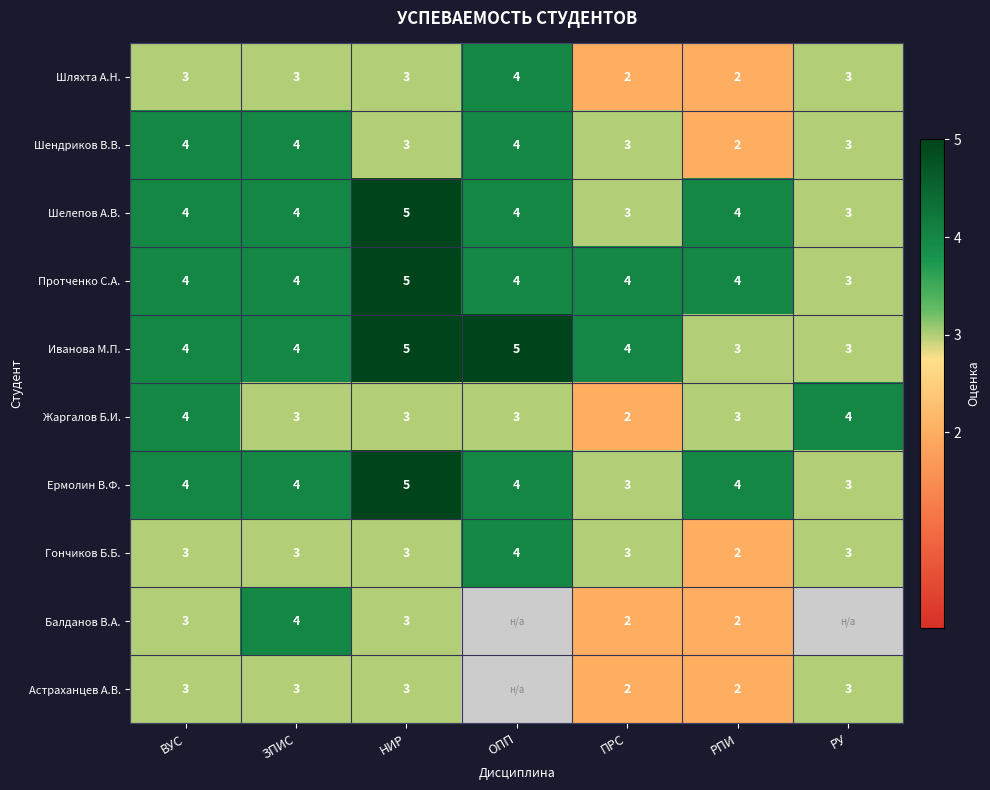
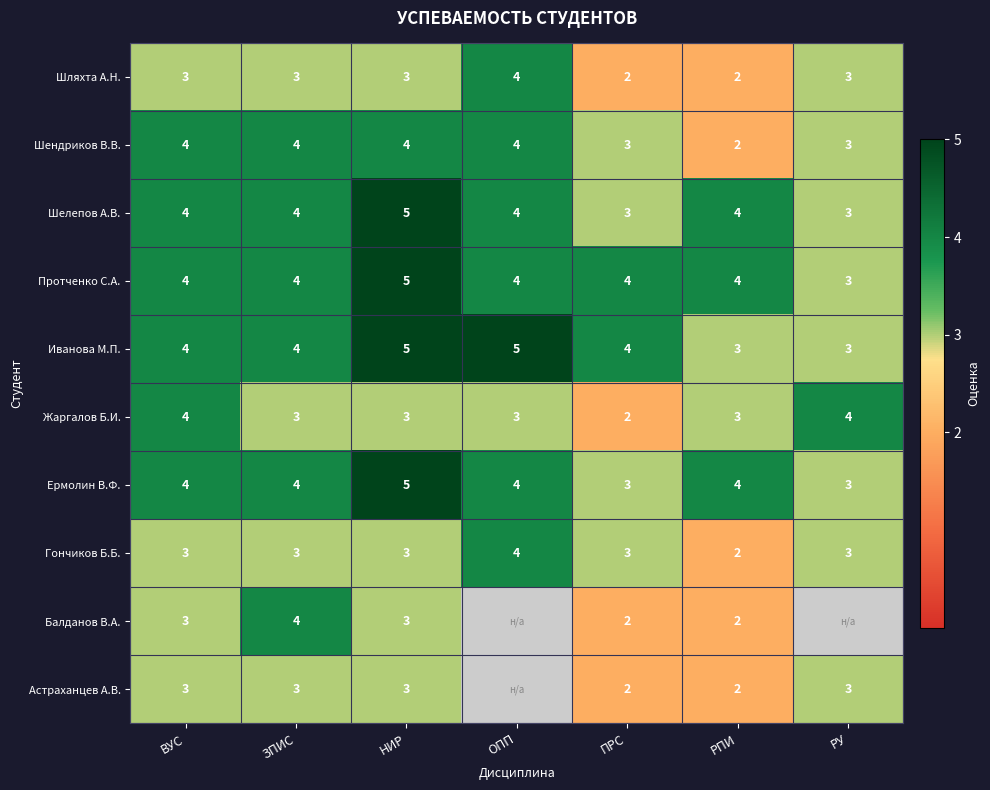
  {
    "Шляхта А.Н.": {
      "ВУС": 3,
      "ЗПИС": 3,
      "НИР": 3,
      "ОПП": 4,
      "ПРС": 2,
      "РПИ": 2,
      "РУ": 3
    },
    "Шендриков В.В.": {
      "ВУС": 4,
      "ЗПИС": 4,
-     "НИР": 3,
+     "НИР": 4,
      "ОПП": 4,
      "ПРС": 3,
      "РПИ": 2,
      "РУ": 3
    },
    "Шелепов А.В.": {
      "ВУС": 4,
      "ЗПИС": 4,
      "НИР": 5,
      "ОПП": 4,
      "ПРС": 3,
      "РПИ": 4,
      "РУ": 3
    },
    "Протченко С.А.": {
      "ВУС": 4,
      "ЗПИС": 4,
      "НИР": 5,
      "ОПП": 4,
      "ПРС": 4,
      "РПИ": 4,
      "РУ": 3
    },
    "Иванова М.П.": {
      "ВУС": 4,
      "ЗПИС": 4,
      "НИР": 5,
      "ОПП": 5,
      "ПРС": 4,
      "РПИ": 3,
      "РУ": 3
    },
    "Жаргалов Б.И.": {
      "ВУС": 4,
      "ЗПИС": 3,
      "НИР": 3,
      "ОПП": 3,
      "ПРС": 2,
      "РПИ": 3,
      "РУ": 4
    },
    "Ермолин В.Ф.": {
      "ВУС": 4,
      "ЗПИС": 4,
      "НИР": 5,
      "ОПП": 4,
      "ПРС": 3,
      "РПИ": 4,
      "РУ": 3
    },
    "Гончиков Б.Б.": {
      "ВУС": 3,
      "ЗПИС": 3,
      "НИР": 3,
      "ОПП": 4,
      "ПРС": 3,
      "РПИ": 2,
      "РУ": 3
    },
    "Балданов В.А.": {
      "ВУС": 3,
      "ЗПИС": 4,
      "НИР": 3,
      "ПРС": 2,
      "РПИ": 2
    },
    "Астраханцев А.В.": {
      "ВУС": 3,
      "ЗПИС": 3,
      "НИР": 3,
      "ПРС": 2,
      "РПИ": 2,
      "РУ": 3
    }
  }
